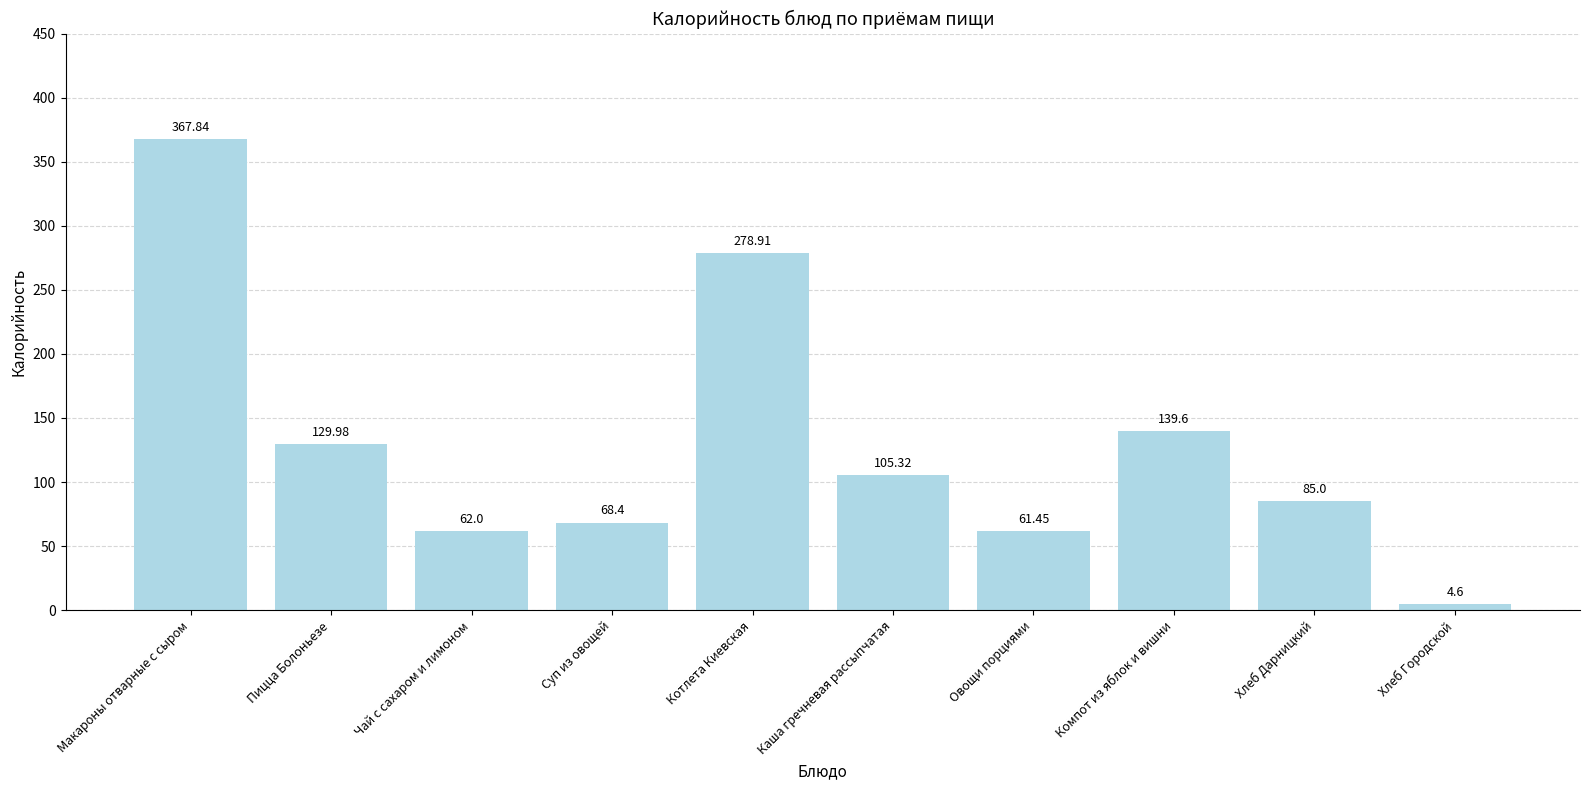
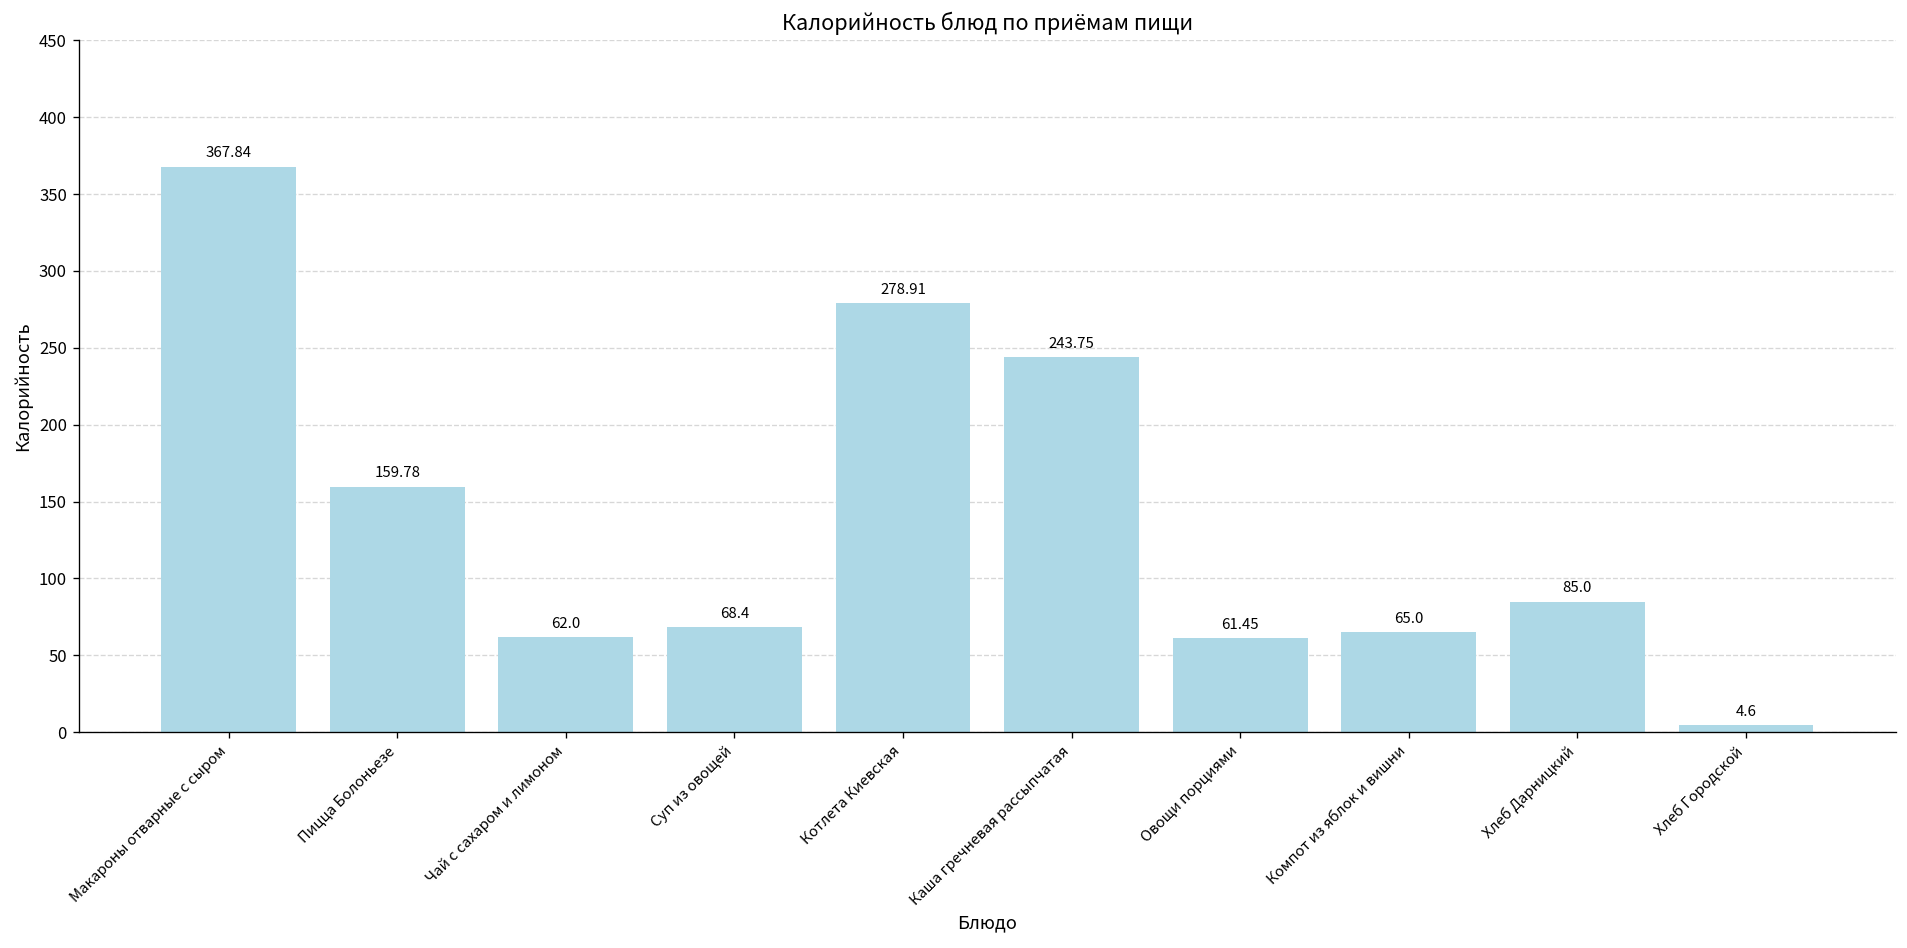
  {
    "Макароны отварные с сыром": 367.84,
-   "Пицца Болоньезе": 129.98,
+   "Пицца Болоньезе": 159.78,
    "Чай с сахаром и лимоном": 62.0,
    "Суп из овощей": 68.4,
    "Котлета Киевская": 278.91,
-   "Каша гречневая рассыпчатая": 105.32,
+   "Каша гречневая рассыпчатая": 243.75,
    "Овощи порциями": 61.45,
-   "Компот из яблок и вишни": 139.6,
+   "Компот из яблок и вишни": 65.0,
    "Хлеб Дарницкий": 85.0,
    "Хлеб Городской": 4.6
  }
